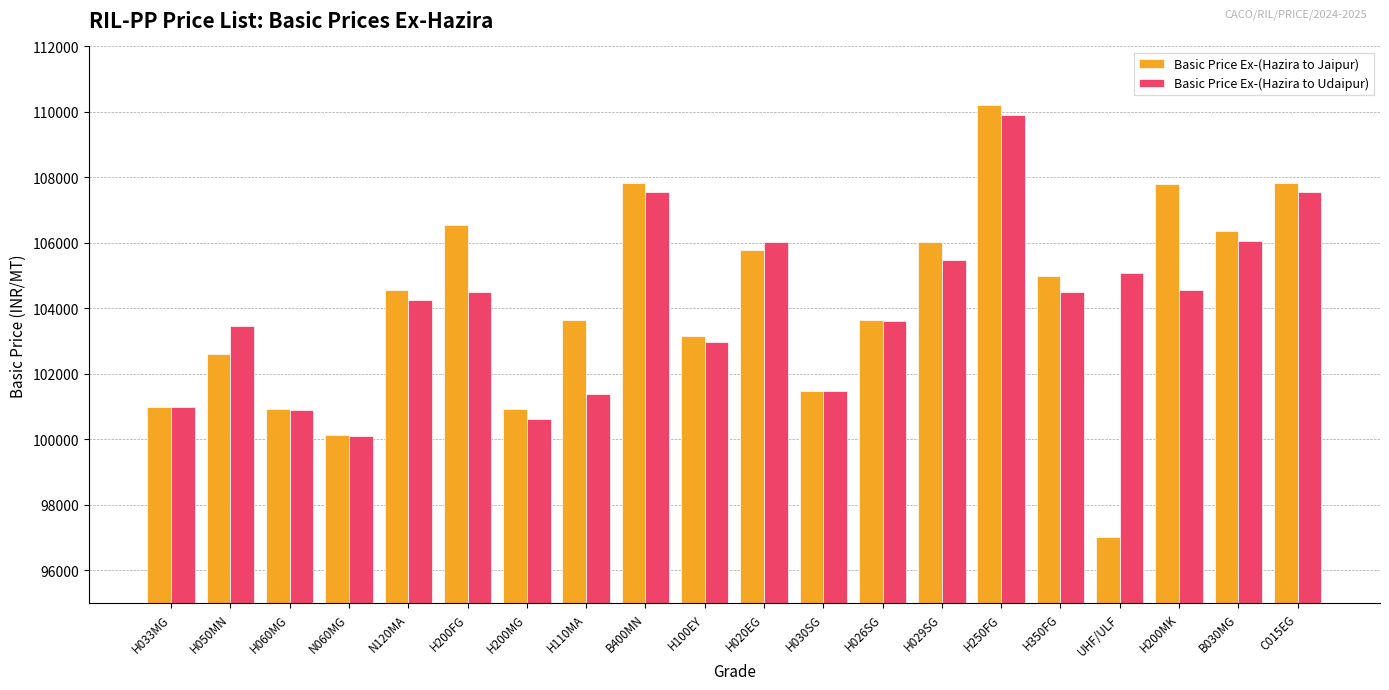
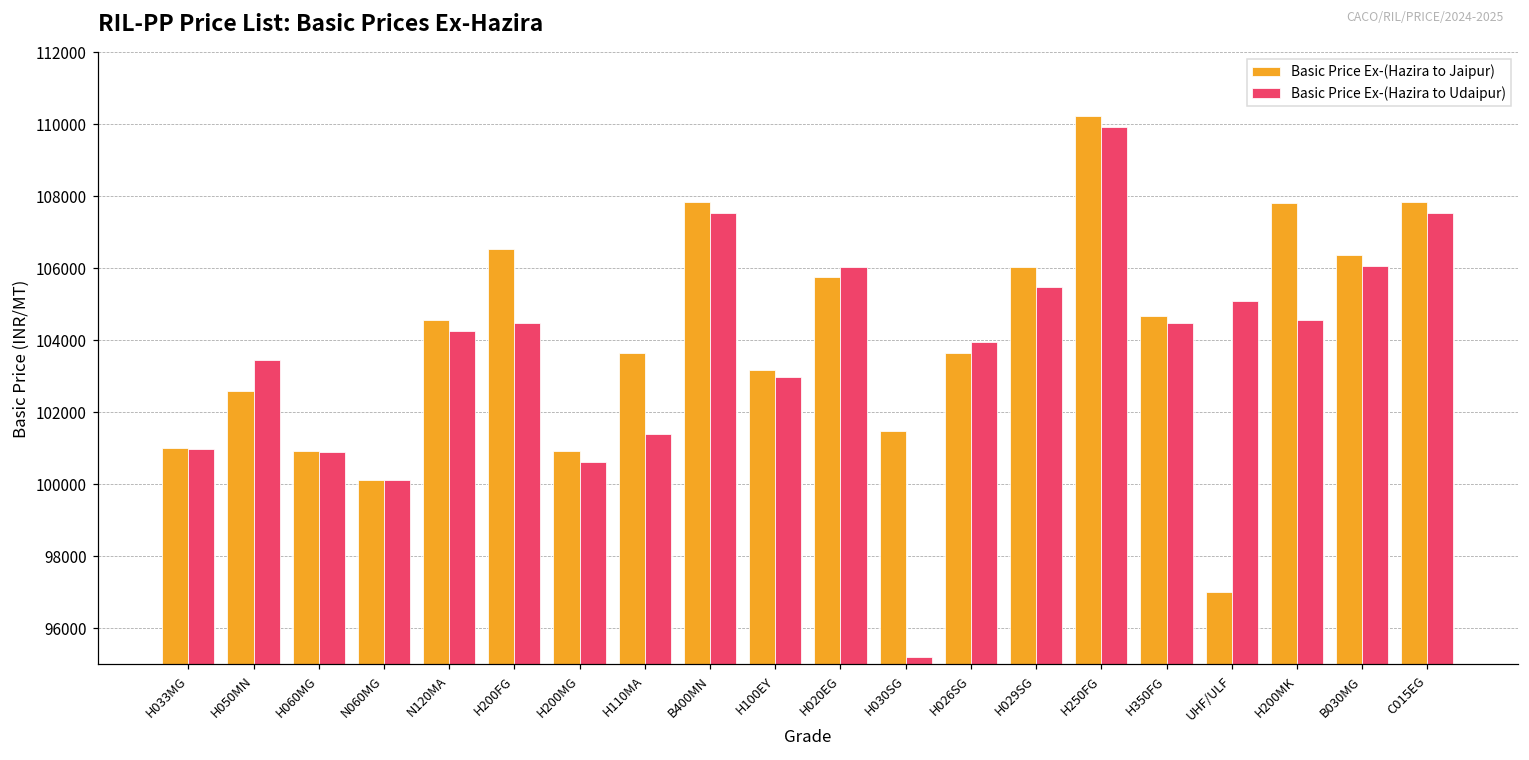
  {
    "Basic Price Ex-(Hazira to Jaipur)": {
      "H033MG": 101000,
      "H050MN": 102600,
      "H060MG": 100900,
      "N060MG": 100100,
      "N120MA": 104600,
      "H200FG": 106500,
      "H200MG": 100900,
      "H110MA": 103700,
      "B400MN": 107800,
      "H100EY": 103200,
      "H020EG": 105800,
      "H030SG": 101500,
      "H026SG": 103700,
      "H029SG": 106000,
      "H250FG": 110200,
-     "H350FG": 105000,
+     "H350FG": 104700,
      "UHF/ULF": 97000,
      "H200MK": 107800,
      "B030MG": 106400,
      "C015EG": 107800
    },
    "Basic Price Ex-(Hazira to Udaipur)": {
      "H033MG": 101000,
      "H050MN": 103500,
      "H060MG": 100900,
      "N060MG": 100100,
      "N120MA": 104300,
      "H200FG": 104500,
      "H200MG": 100600,
      "H110MA": 101400,
      "B400MN": 107500,
      "H100EY": 103000,
      "H020EG": 106000,
-     "H030SG": 101500,
-     "H026SG": 103600,
+     "H030SG": 95200,
+     "H026SG": 103900,
      "H029SG": 105500,
      "H250FG": 109900,
      "H350FG": 104500,
      "UHF/ULF": 105100,
      "H200MK": 104600,
      "B030MG": 106100,
      "C015EG": 107500
    }
  }
